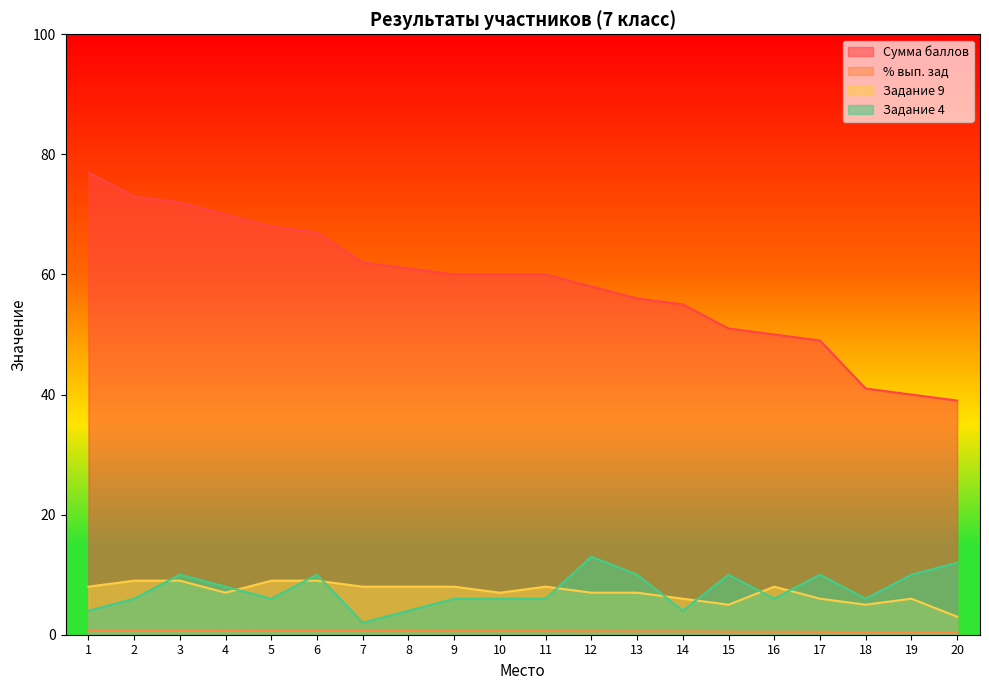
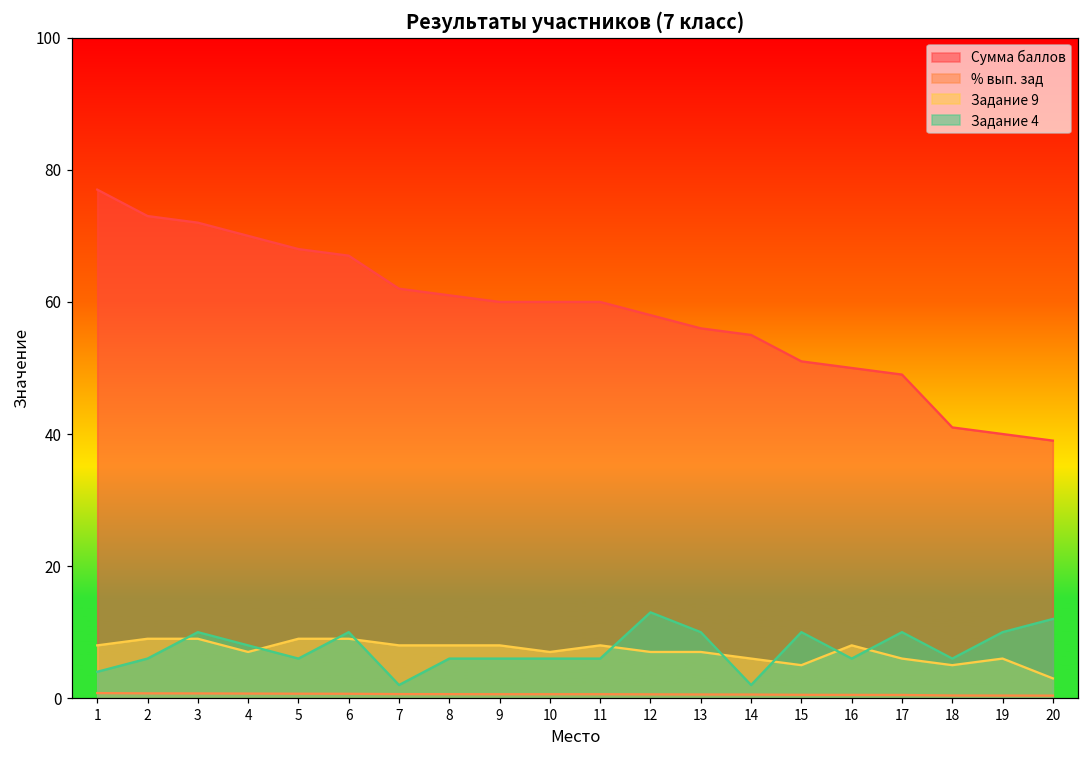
  {
    "Задание 4": {
      "1": 4,
      "2": 6,
      "3": 10,
      "4": 8,
      "5": 6,
      "6": 10,
      "7": 2,
-     "8": 4,
+     "8": 6,
      "9": 6,
      "10": 6,
      "11": 6,
      "12": 13,
      "13": 10,
-     "14": 4,
+     "14": 2,
      "15": 10,
      "16": 6,
      "17": 10,
      "18": 6,
      "19": 10,
      "20": 12
    }
  }
